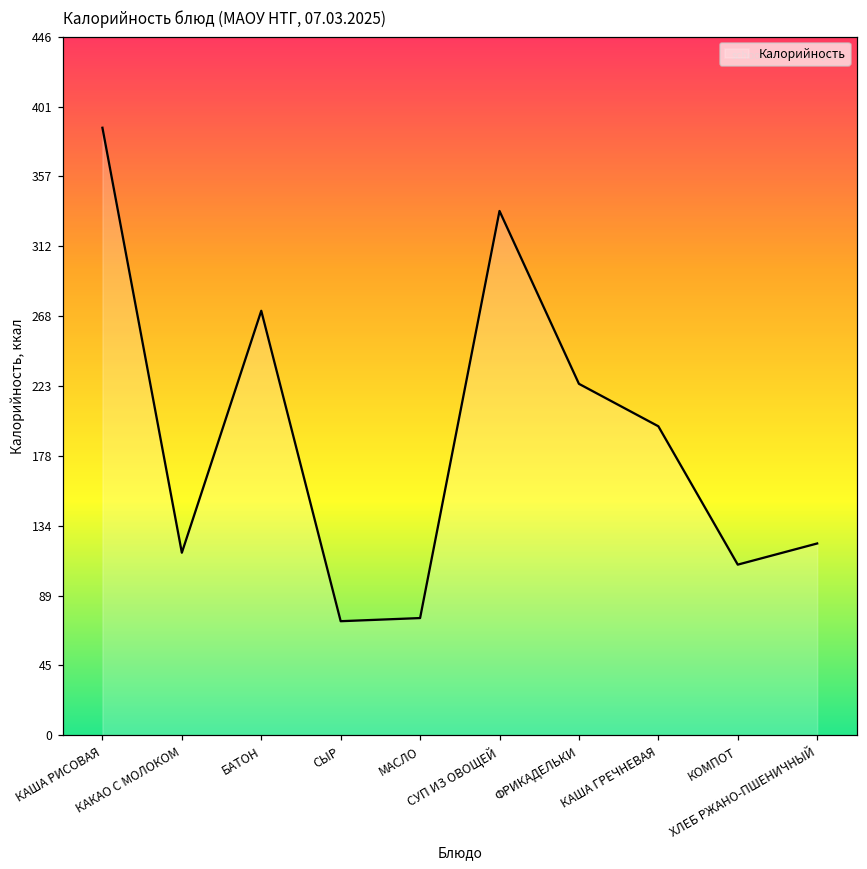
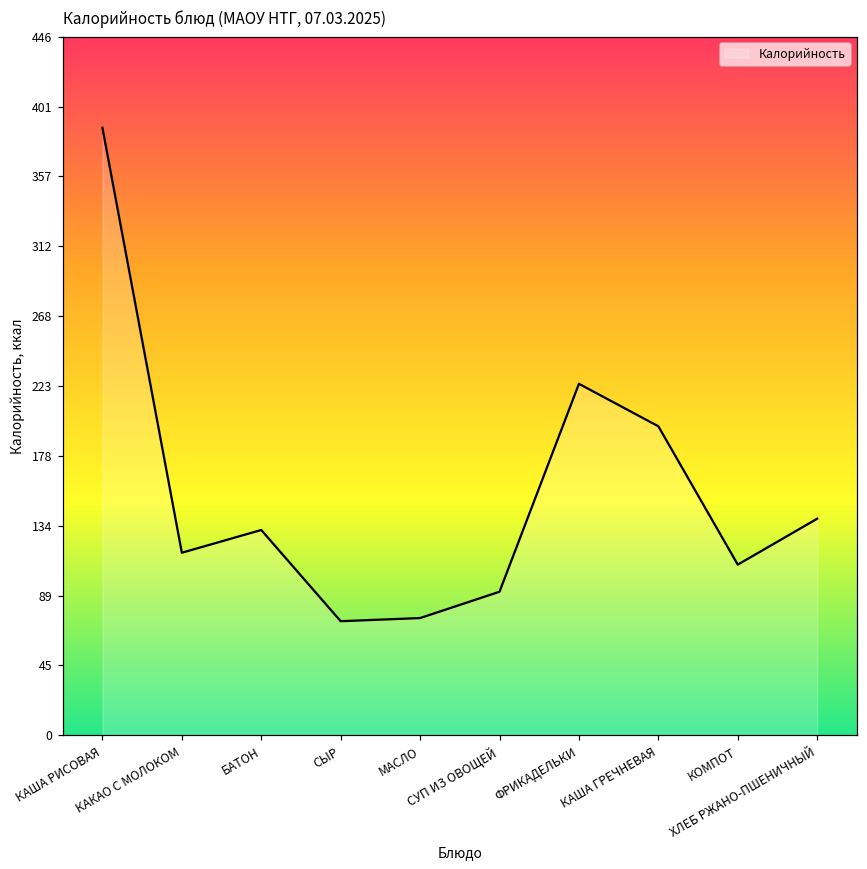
  {
    "КАША РИСОВАЯ": 388,
    "КАКАО С МОЛОКОМ": 117,
-   "БАТОН": 271,
+   "БАТОН": 131,
    "СЫР": 73,
    "МАСЛО": 75,
-   "СУП ИЗ ОВОЩЕЙ": 335,
+   "СУП ИЗ ОВОЩЕЙ": 92,
    "ФРИКАДЕЛЬКИ": 224,
    "КАША ГРЕЧНЕВАЯ": 197,
    "КОМПОТ": 109,
-   "ХЛЕБ РЖАНО-ПШЕНИЧНЫЙ": 122
+   "ХЛЕБ РЖАНО-ПШЕНИЧНЫЙ": 138
  }
